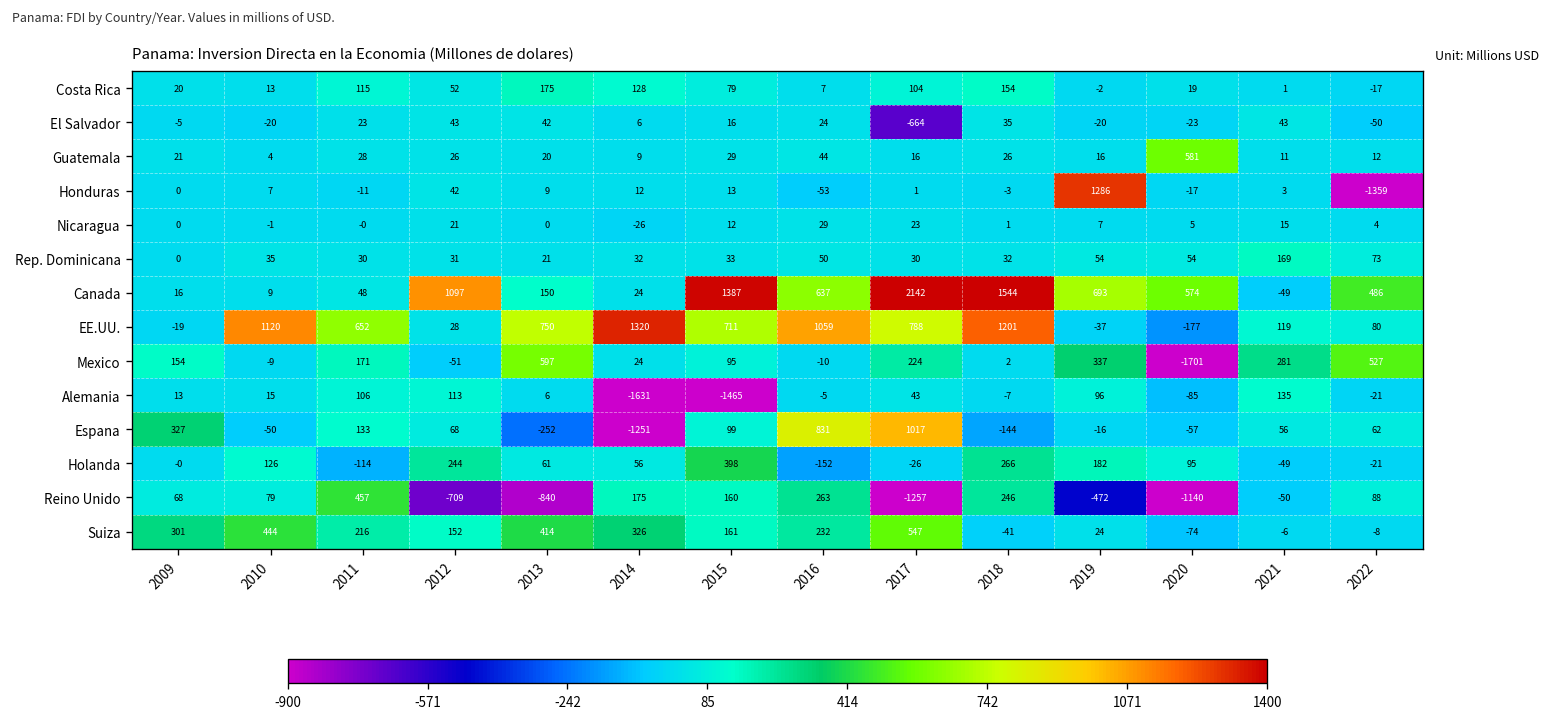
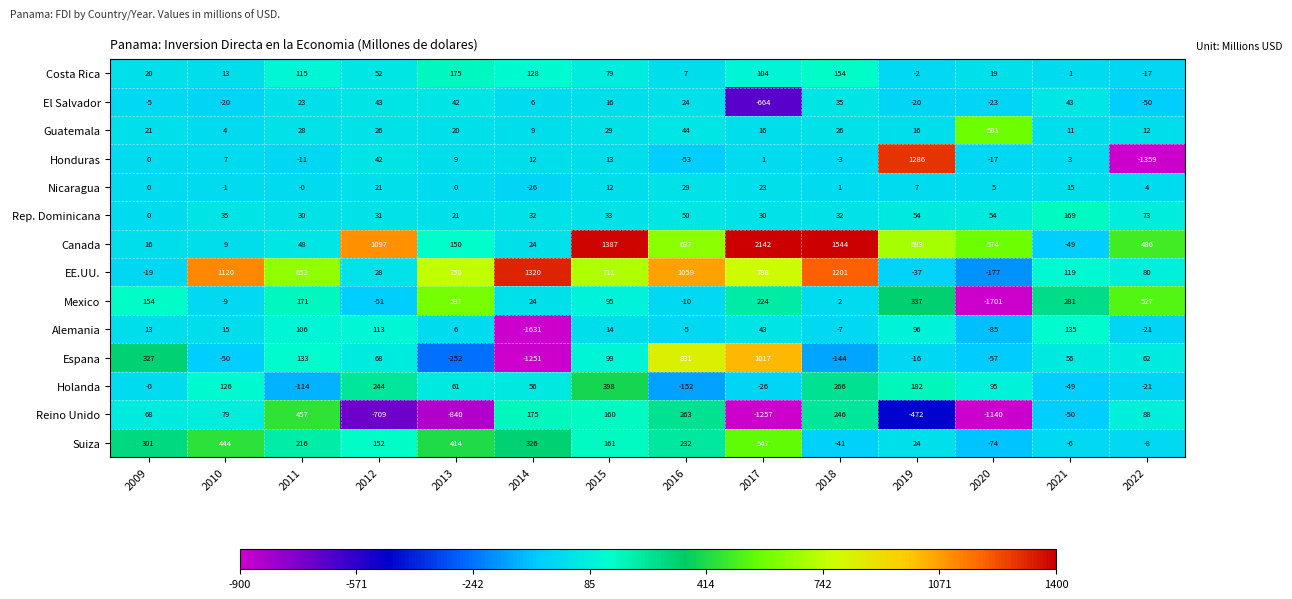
  {
    "Costa Rica": {
      "2009": 20,
      "2010": 13,
      "2011": 115,
      "2012": 52,
      "2013": 175,
      "2014": 128,
      "2015": 79,
      "2016": 7,
      "2017": 104,
      "2018": 154,
      "2019": -2,
      "2020": 19,
      "2021": 1,
      "2022": -17
    },
    "El Salvador": {
      "2009": -5,
      "2010": -20,
      "2011": 23,
      "2012": 43,
      "2013": 42,
      "2014": 6,
      "2015": 16,
      "2016": 24,
      "2017": -664,
      "2018": 35,
      "2019": -20,
      "2020": -23,
      "2021": 43,
      "2022": -50
    },
    "Guatemala": {
      "2009": 21,
      "2010": 4,
      "2011": 28,
      "2012": 26,
      "2013": 20,
      "2014": 9,
      "2015": 29,
      "2016": 44,
      "2017": 16,
      "2018": 26,
      "2019": 16,
      "2020": 581,
      "2021": 11,
      "2022": 12
    },
    "Honduras": {
      "2009": 0,
      "2010": 7,
      "2011": -11,
      "2012": 42,
      "2013": 9,
      "2014": 12,
      "2015": 13,
      "2016": -53,
      "2017": 1,
      "2018": -3,
      "2019": 1286,
      "2020": -17,
      "2021": 3,
      "2022": -1359
    },
    "Nicaragua": {
      "2009": 0,
      "2010": -1,
      "2011": -0,
      "2012": 21,
      "2013": 0,
      "2014": -26,
      "2015": 12,
      "2016": 29,
      "2017": 23,
      "2018": 1,
      "2019": 7,
      "2020": 5,
      "2021": 15,
      "2022": 4
    },
    "Rep. Dominicana": {
      "2009": 0,
      "2010": 35,
      "2011": 30,
      "2012": 31,
      "2013": 21,
      "2014": 32,
      "2015": 33,
      "2016": 50,
      "2017": 30,
      "2018": 32,
      "2019": 54,
      "2020": 54,
      "2021": 169,
      "2022": 73
    },
    "Canada": {
      "2009": 16,
      "2010": 9,
      "2011": 48,
      "2012": 1097,
      "2013": 150,
      "2014": 24,
      "2015": 1387,
      "2016": 637,
      "2017": 2142,
      "2018": 1544,
      "2019": 693,
      "2020": 574,
      "2021": -49,
      "2022": 486
    },
    "EE.UU.": {
      "2009": -19,
      "2010": 1120,
      "2011": 652,
      "2012": 28,
      "2013": 750,
      "2014": 1320,
      "2015": 711,
      "2016": 1059,
      "2017": 788,
      "2018": 1201,
      "2019": -37,
      "2020": -177,
      "2021": 119,
      "2022": 80
    },
    "Mexico": {
      "2009": 154,
      "2010": -9,
      "2011": 171,
      "2012": -51,
      "2013": 597,
      "2014": 24,
      "2015": 95,
      "2016": -10,
      "2017": 224,
      "2018": 2,
      "2019": 337,
      "2020": -1701,
      "2021": 281,
      "2022": 527
    },
    "Alemania": {
      "2009": 13,
      "2010": 15,
      "2011": 106,
      "2012": 113,
      "2013": 6,
      "2014": -1631,
-     "2015": -1465,
+     "2015": 14,
      "2016": -5,
      "2017": 43,
      "2018": -7,
      "2019": 96,
      "2020": -85,
      "2021": 135,
      "2022": -21
    },
    "Espana": {
      "2009": 327,
      "2010": -50,
      "2011": 133,
      "2012": 68,
      "2013": -252,
      "2014": -1251,
      "2015": 99,
      "2016": 831,
      "2017": 1017,
      "2018": -144,
      "2019": -16,
      "2020": -57,
      "2021": 56,
      "2022": 62
    },
    "Holanda": {
      "2009": -0,
      "2010": 126,
      "2011": -114,
      "2012": 244,
      "2013": 61,
      "2014": 56,
      "2015": 398,
      "2016": -152,
      "2017": -26,
      "2018": 266,
      "2019": 182,
      "2020": 95,
      "2021": -49,
      "2022": -21
    },
    "Reino Unido": {
      "2009": 68,
      "2010": 79,
      "2011": 457,
      "2012": -709,
      "2013": -840,
      "2014": 175,
      "2015": 160,
      "2016": 263,
      "2017": -1257,
      "2018": 246,
      "2019": -472,
      "2020": -1140,
      "2021": -50,
      "2022": 88
    },
    "Suiza": {
      "2009": 301,
      "2010": 444,
      "2011": 216,
      "2012": 152,
      "2013": 414,
      "2014": 326,
      "2015": 161,
      "2016": 232,
      "2017": 547,
      "2018": -41,
      "2019": 24,
      "2020": -74,
      "2021": -6,
      "2022": -8
    }
  }
